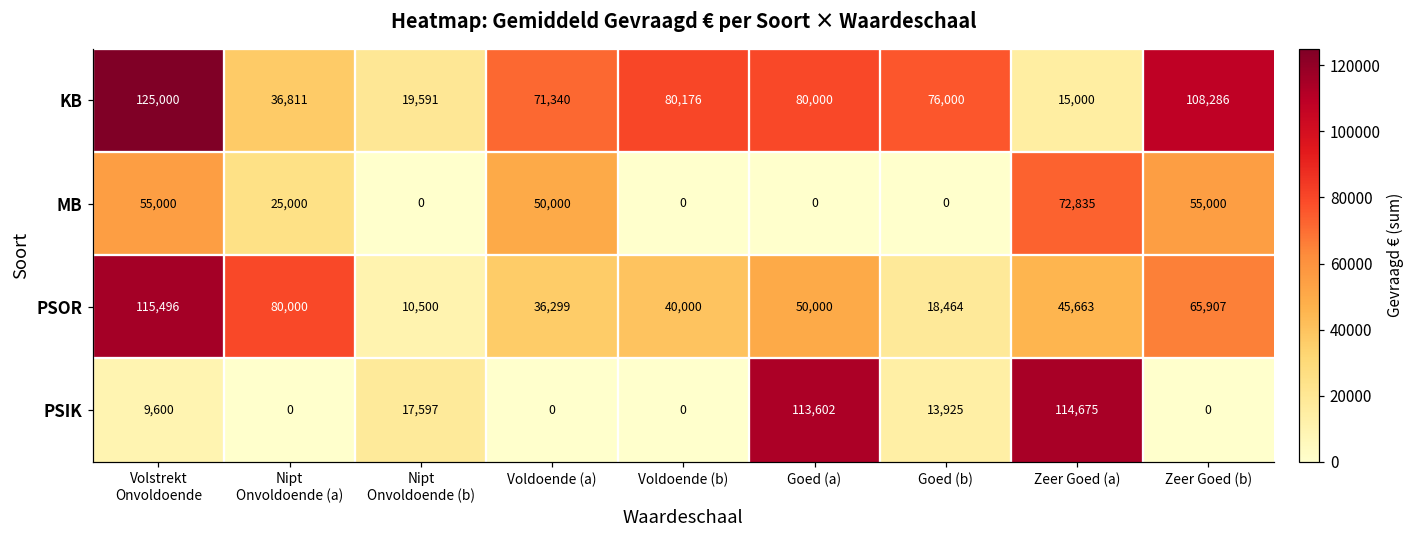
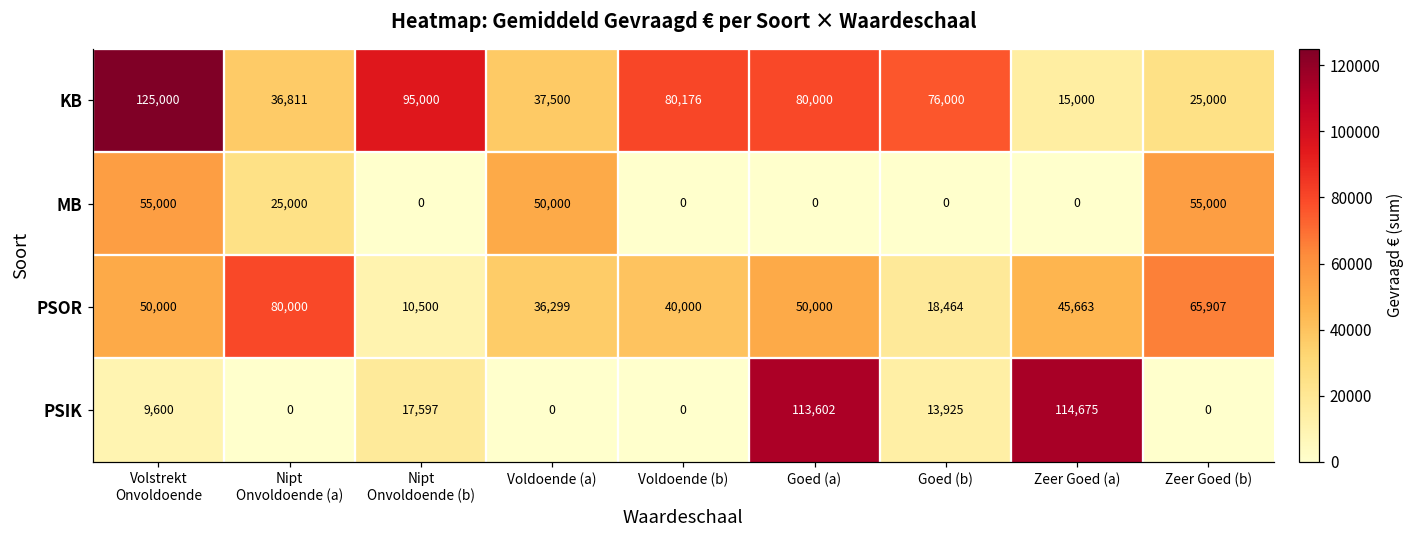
  {
    "KB": {
      "Volstrekt Onvoldoende": "125,000",
      "Nipt Onvoldoende (a)": "36,811",
-     "Nipt Onvoldoende (b)": "19,591",
-     "Voldoende (a)": "71,340",
+     "Nipt Onvoldoende (b)": "95,000",
+     "Voldoende (a)": "37,500",
      "Voldoende (b)": "80,176",
      "Goed (a)": "80,000",
      "Goed (b)": "76,000",
      "Zeer Goed (a)": "15,000",
-     "Zeer Goed (b)": "108,286"
+     "Zeer Goed (b)": "25,000"
    },
    "MB": {
      "Volstrekt Onvoldoende": "55,000",
      "Nipt Onvoldoende (a)": "25,000",
      "Nipt Onvoldoende (b)": "0",
      "Voldoende (a)": "50,000",
      "Voldoende (b)": "0",
      "Goed (a)": "0",
      "Goed (b)": "0",
-     "Zeer Goed (a)": "72,835",
+     "Zeer Goed (a)": "0",
      "Zeer Goed (b)": "55,000"
    },
    "PSOR": {
-     "Volstrekt Onvoldoende": "115,496",
+     "Volstrekt Onvoldoende": "50,000",
      "Nipt Onvoldoende (a)": "80,000",
      "Nipt Onvoldoende (b)": "10,500",
      "Voldoende (a)": "36,299",
      "Voldoende (b)": "40,000",
      "Goed (a)": "50,000",
      "Goed (b)": "18,464",
      "Zeer Goed (a)": "45,663",
      "Zeer Goed (b)": "65,907"
    },
    "PSIK": {
      "Volstrekt Onvoldoende": "9,600",
      "Nipt Onvoldoende (a)": "0",
      "Nipt Onvoldoende (b)": "17,597",
      "Voldoende (a)": "0",
      "Voldoende (b)": "0",
      "Goed (a)": "113,602",
      "Goed (b)": "13,925",
      "Zeer Goed (a)": "114,675",
      "Zeer Goed (b)": "0"
    }
  }
